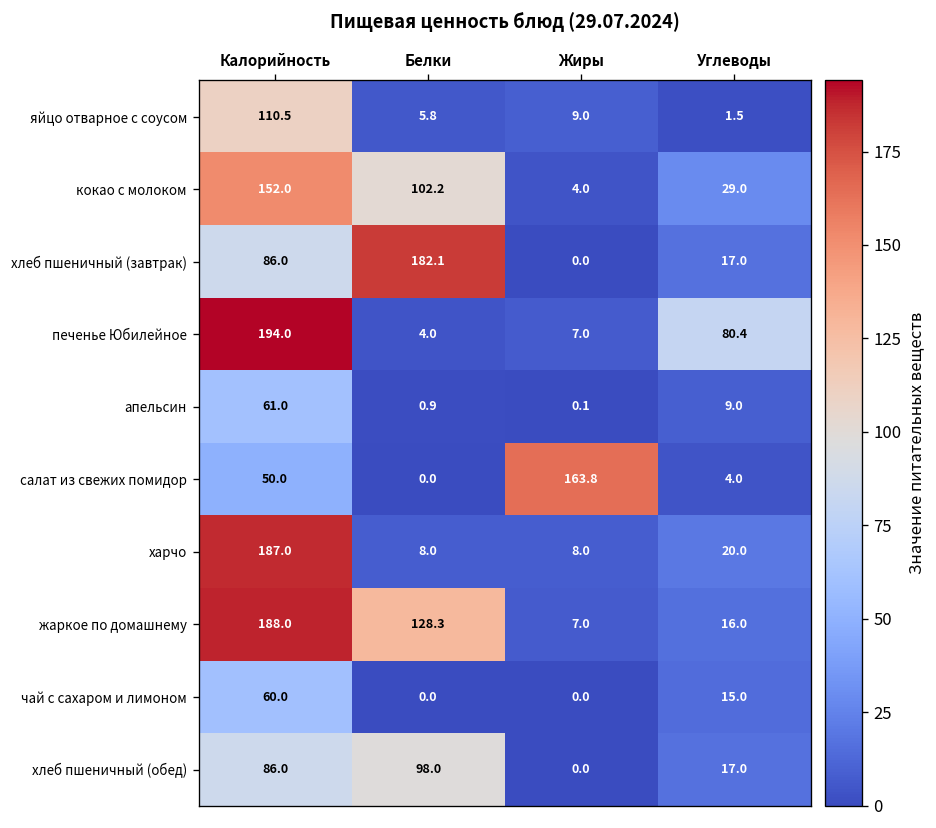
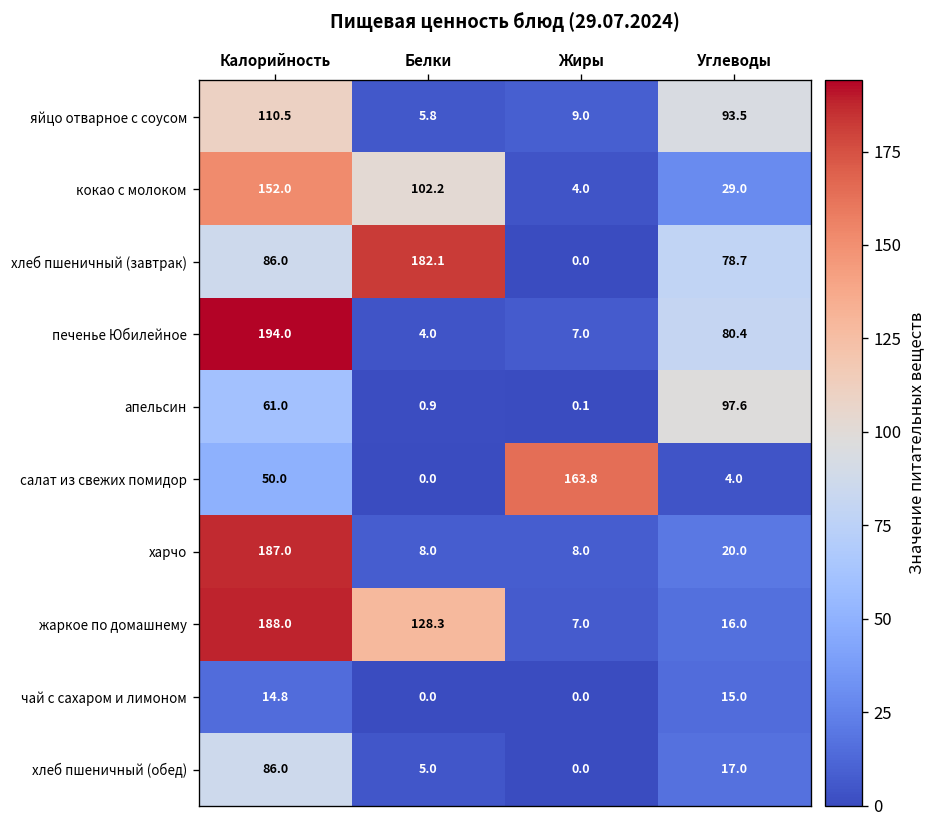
  {
    "яйцо отварное с соусом": {
      "Калорийность": 110.5,
      "Белки": 5.8,
      "Жиры": 9.0,
-     "Углеводы": 1.5
+     "Углеводы": 93.5
    },
    "кокао с молоком": {
      "Калорийность": 152.0,
      "Белки": 102.2,
      "Жиры": 4.0,
      "Углеводы": 29.0
    },
    "хлеб пшеничный (завтрак)": {
      "Калорийность": 86.0,
      "Белки": 182.1,
      "Жиры": 0.0,
-     "Углеводы": 17.0
+     "Углеводы": 78.7
    },
    "печенье Юбилейное": {
      "Калорийность": 194.0,
      "Белки": 4.0,
      "Жиры": 7.0,
      "Углеводы": 80.4
    },
    "апельсин": {
      "Калорийность": 61.0,
      "Белки": 0.9,
      "Жиры": 0.1,
-     "Углеводы": 9.0
+     "Углеводы": 97.6
    },
    "салат из свежих помидор": {
      "Калорийность": 50.0,
      "Белки": 0.0,
      "Жиры": 163.8,
      "Углеводы": 4.0
    },
    "харчо": {
      "Калорийность": 187.0,
      "Белки": 8.0,
      "Жиры": 8.0,
      "Углеводы": 20.0
    },
    "жаркое по домашнему": {
      "Калорийность": 188.0,
      "Белки": 128.3,
      "Жиры": 7.0,
      "Углеводы": 16.0
    },
    "чай с сахаром и лимоном": {
-     "Калорийность": 60.0,
+     "Калорийность": 14.8,
      "Белки": 0.0,
      "Жиры": 0.0,
      "Углеводы": 15.0
    },
    "хлеб пшеничный (обед)": {
      "Калорийность": 86.0,
-     "Белки": 98.0,
+     "Белки": 5.0,
      "Жиры": 0.0,
      "Углеводы": 17.0
    }
  }
